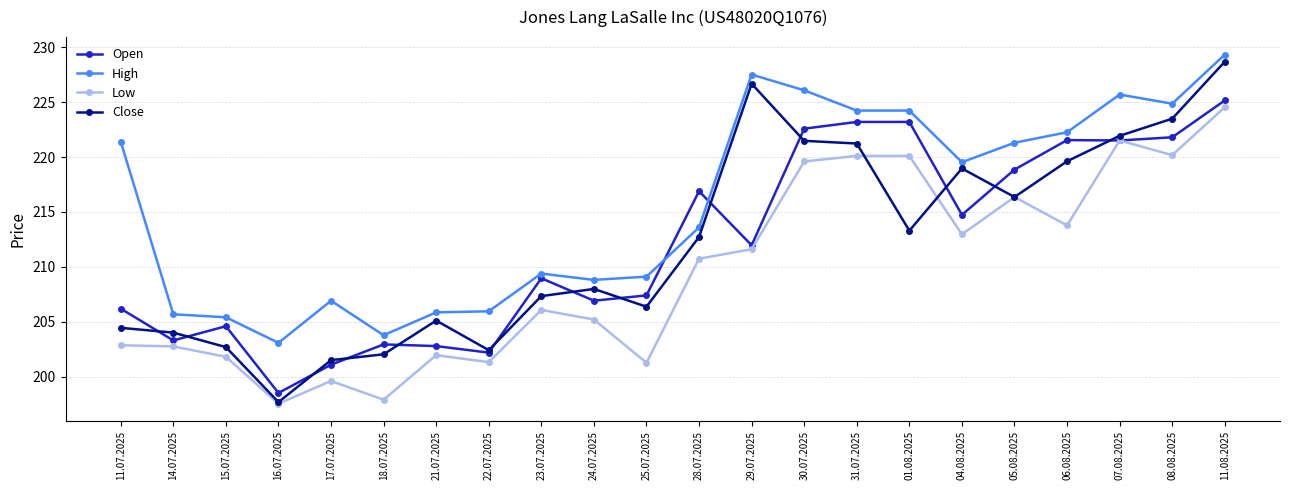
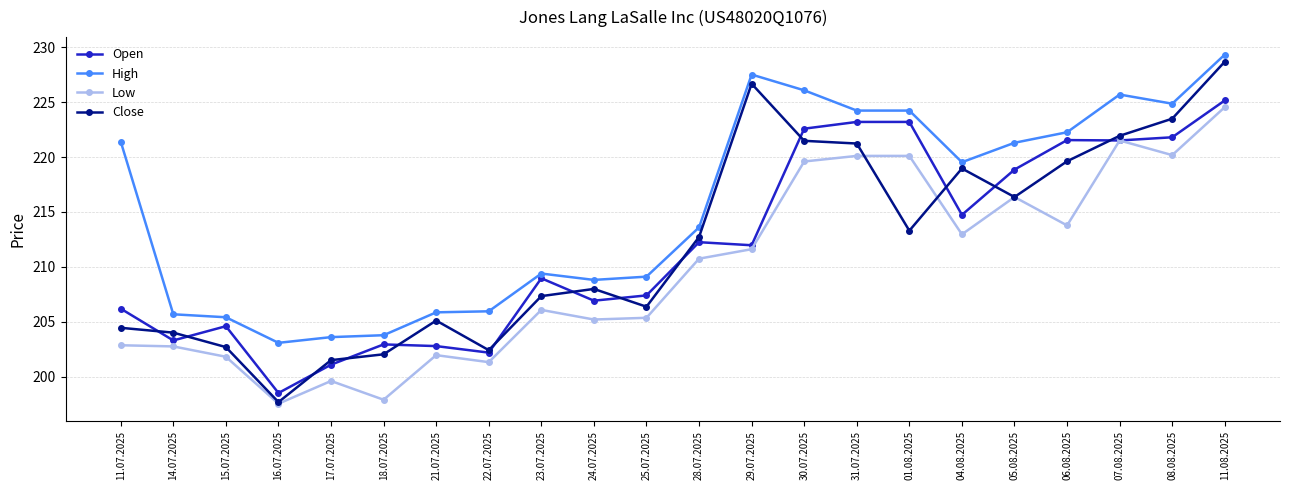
  {
    "Open": {
      "11.07.2025": 206.2,
      "14.07.2025": 203.3,
      "15.07.2025": 204.6,
      "16.07.2025": 198.5,
      "17.07.2025": 201.1,
      "18.07.2025": 203.0,
      "21.07.2025": 202.8,
      "23.07.2025": 209.0,
      "24.07.2025": 206.9,
      "25.07.2025": 207.4,
-     "28.07.2025": 216.9,
+     "28.07.2025": 212.3,
      "29.07.2025": 212.0,
      "30.07.2025": 222.6,
      "31.07.2025": 223.2,
      "01.08.2025": 223.2,
      "04.08.2025": 214.7,
      "05.08.2025": 218.9,
      "06.08.2025": 221.5,
      "08.08.2025": 221.8,
      "11.08.2025": 225.1
    },
    "High": {
      "11.07.2025": 221.4,
      "14.07.2025": 205.7,
      "15.07.2025": 205.4,
      "16.07.2025": 203.1,
-     "17.07.2025": 206.9,
+     "17.07.2025": 203.6,
      "18.07.2025": 203.8,
      "21.07.2025": 205.9,
      "22.07.2025": 206.0,
      "23.07.2025": 209.4,
      "24.07.2025": 208.8,
      "25.07.2025": 209.1,
      "28.07.2025": 213.6,
      "29.07.2025": 227.5,
      "30.07.2025": 226.1,
      "31.07.2025": 224.2,
      "01.08.2025": 224.2,
      "04.08.2025": 219.5,
      "05.08.2025": 221.3,
      "06.08.2025": 222.3,
      "07.08.2025": 225.7,
      "08.08.2025": 224.9,
      "11.08.2025": 229.3
    },
    "Low": {
      "11.07.2025": 202.9,
      "14.07.2025": 202.8,
      "15.07.2025": 201.8,
      "17.07.2025": 199.6,
      "18.07.2025": 197.9,
      "21.07.2025": 202.0,
      "22.07.2025": 201.3,
      "23.07.2025": 206.1,
      "24.07.2025": 205.2,
-     "25.07.2025": 201.3,
+     "25.07.2025": 205.4,
      "28.07.2025": 210.8,
      "29.07.2025": 211.6,
      "30.07.2025": 219.6,
      "31.07.2025": 220.1,
      "01.08.2025": 220.1,
      "04.08.2025": 213.0,
      "06.08.2025": 213.8,
      "08.08.2025": 220.2,
      "11.08.2025": 224.5
    },
    "Close": {
      "11.07.2025": 204.5,
      "14.07.2025": 204.0,
      "15.07.2025": 202.7,
      "17.07.2025": 201.5,
      "18.07.2025": 202.1,
      "21.07.2025": 205.1,
      "23.07.2025": 207.3,
      "24.07.2025": 208.0,
      "25.07.2025": 206.4,
      "28.07.2025": 212.7,
      "29.07.2025": 226.7,
      "30.07.2025": 221.5,
      "31.07.2025": 221.2,
      "01.08.2025": 213.3,
      "04.08.2025": 219.0,
      "06.08.2025": 219.6,
      "07.08.2025": 221.9,
      "08.08.2025": 223.5,
      "11.08.2025": 228.7
    }
  }
